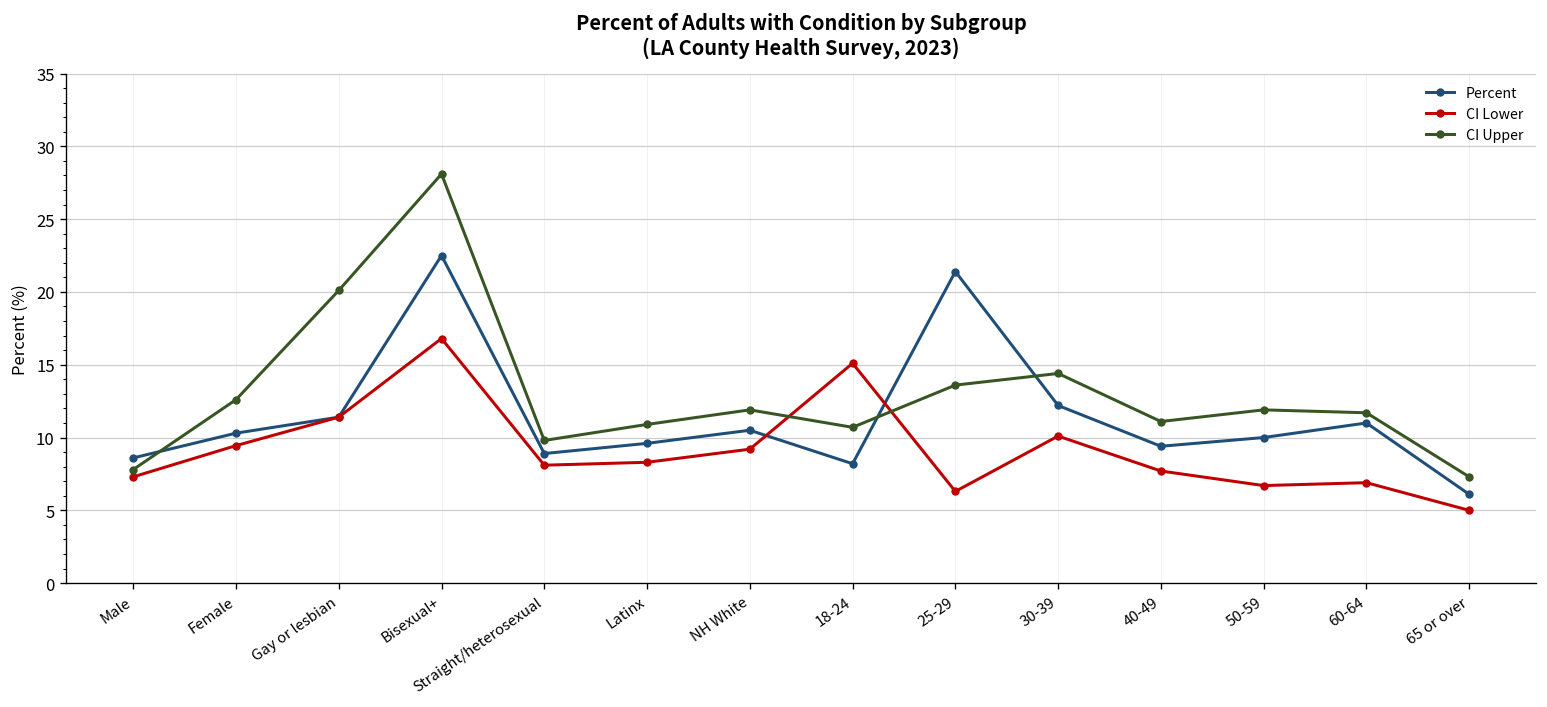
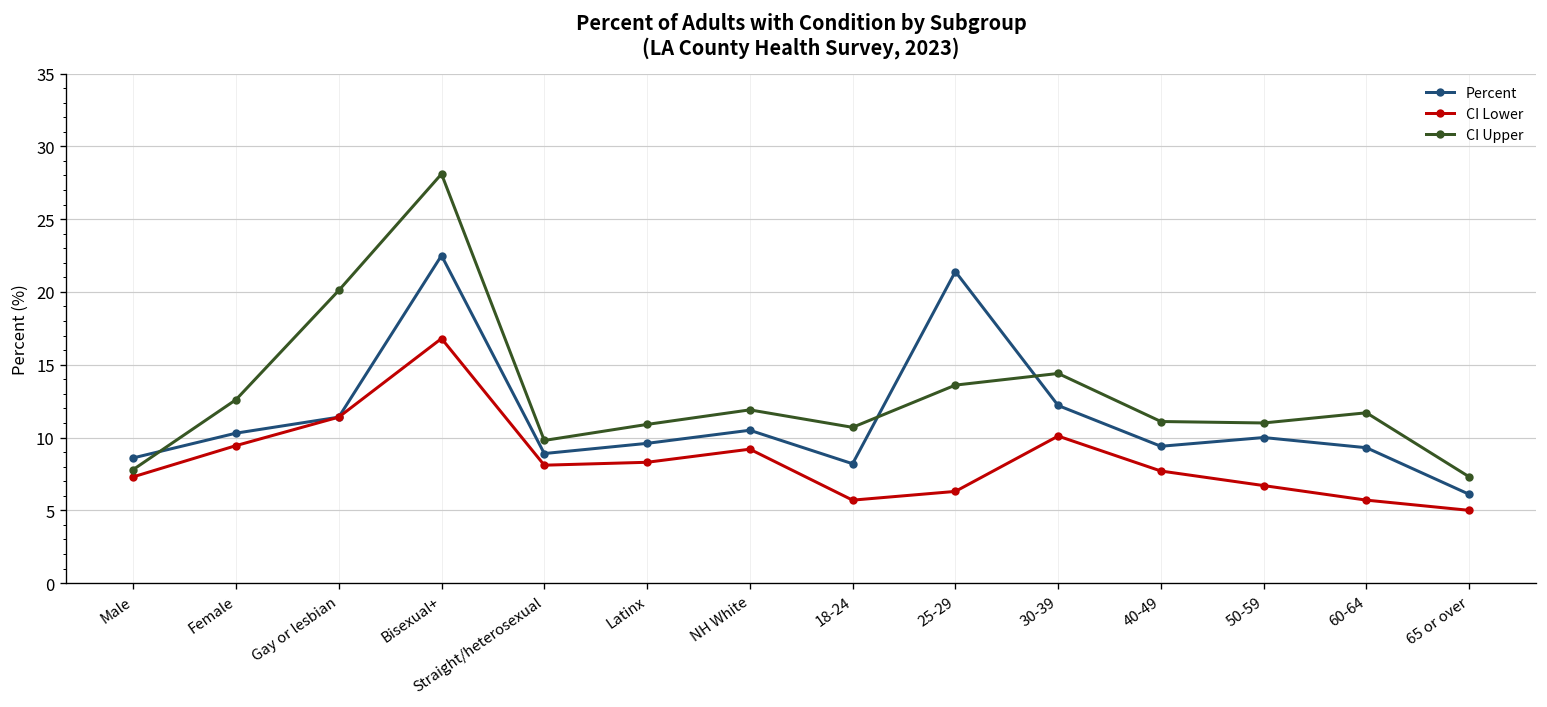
  {
    "Percent": {
      "Male": 8.6,
      "Female": 10.3,
      "Bisexual+": 22.5,
      "Straight/heterosexual": 8.9,
      "Latinx": 9.6,
      "NH White": 10.5,
      "18-24": 8.2,
      "25-29": 21.4,
      "30-39": 12.2,
      "40-49": 9.4,
      "50-59": 10.0,
-     "60-64": 11.0,
+     "60-64": 9.3,
      "65 or over": 6.1
    },
    "CI Lower": {
      "Male": 7.3,
      "Female": 9.4,
      "Bisexual+": 16.8,
      "Straight/heterosexual": 8.1,
      "Latinx": 8.3,
      "NH White": 9.2,
-     "18-24": 15.1,
+     "18-24": 5.7,
      "25-29": 6.3,
      "30-39": 10.1,
      "40-49": 7.7,
      "50-59": 6.7,
-     "60-64": 6.9,
+     "60-64": 5.7,
      "65 or over": 5.0
    },
    "CI Upper": {
      "Male": 7.8,
      "Female": 12.6,
      "Gay or lesbian": 20.1,
      "Bisexual+": 28.1,
      "Straight/heterosexual": 9.8,
      "Latinx": 10.9,
      "NH White": 11.9,
      "18-24": 10.7,
      "25-29": 13.6,
      "30-39": 14.4,
      "40-49": 11.1,
-     "50-59": 11.9,
+     "50-59": 11.0,
      "60-64": 11.7,
      "65 or over": 7.3
    }
  }
